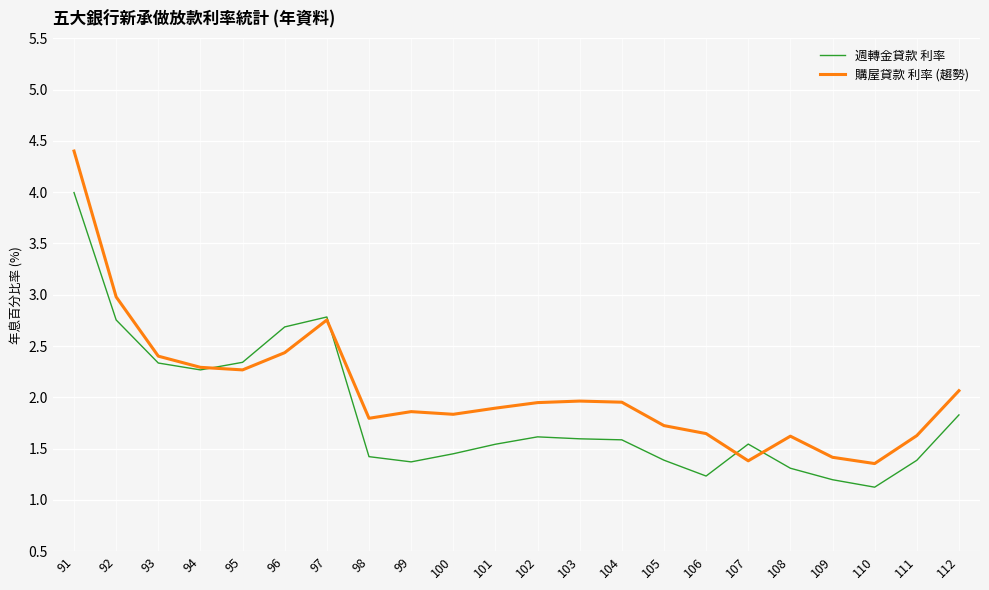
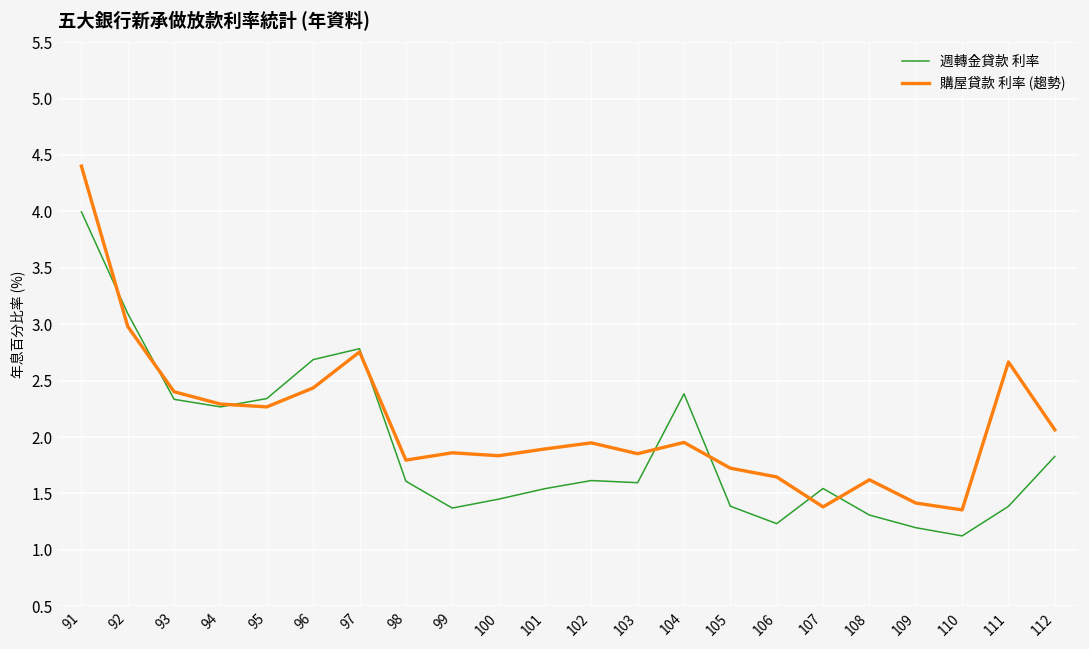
  {
    "週轉金貸款 利率": {
      "91": 4.00,
-     "92": 2.75,
+     "92": 3.09,
      "93": 2.33,
      "94": 2.27,
      "95": 2.34,
      "96": 2.69,
      "97": 2.78,
-     "98": 1.42,
+     "98": 1.61,
      "99": 1.37,
      "100": 1.45,
      "101": 1.54,
      "102": 1.61,
      "103": 1.60,
-     "104": 1.59,
+     "104": 2.38,
      "105": 1.39,
      "106": 1.23,
      "107": 1.54,
      "108": 1.31,
      "109": 1.20,
      "110": 1.12,
      "111": 1.39,
      "112": 1.83
    },
    "購屋貸款 利率 (趨勢)": {
      "91": 4.40,
      "92": 2.98,
      "93": 2.40,
      "94": 2.29,
      "95": 2.27,
      "96": 2.44,
      "97": 2.75,
      "98": 1.80,
      "99": 1.86,
      "100": 1.83,
      "101": 1.89,
      "102": 1.95,
-     "103": 1.96,
+     "103": 1.85,
      "104": 1.95,
      "105": 1.72,
      "106": 1.65,
      "107": 1.38,
      "108": 1.62,
      "109": 1.41,
      "110": 1.35,
-     "111": 1.63,
+     "111": 2.66,
      "112": 2.06
    }
  }
